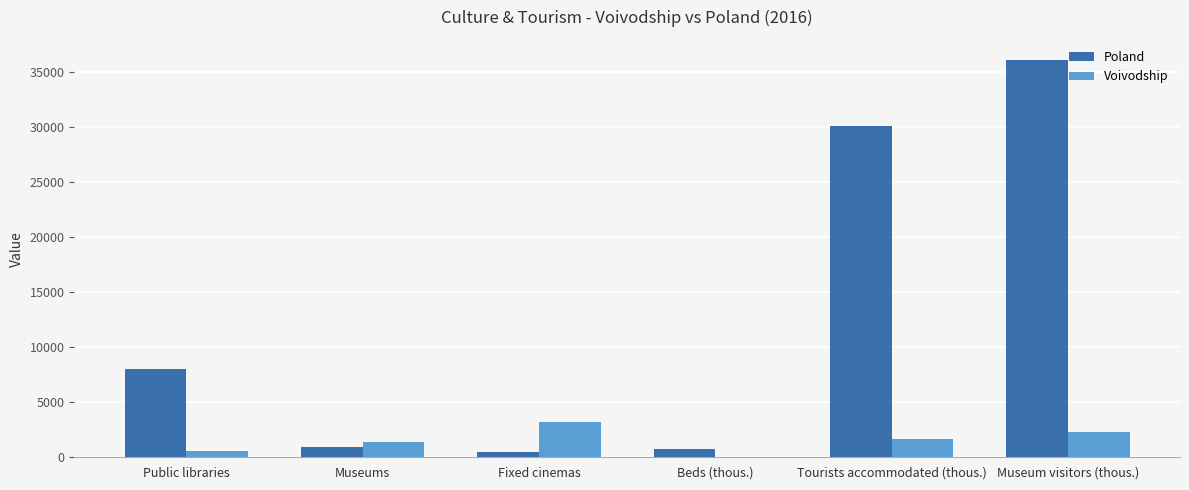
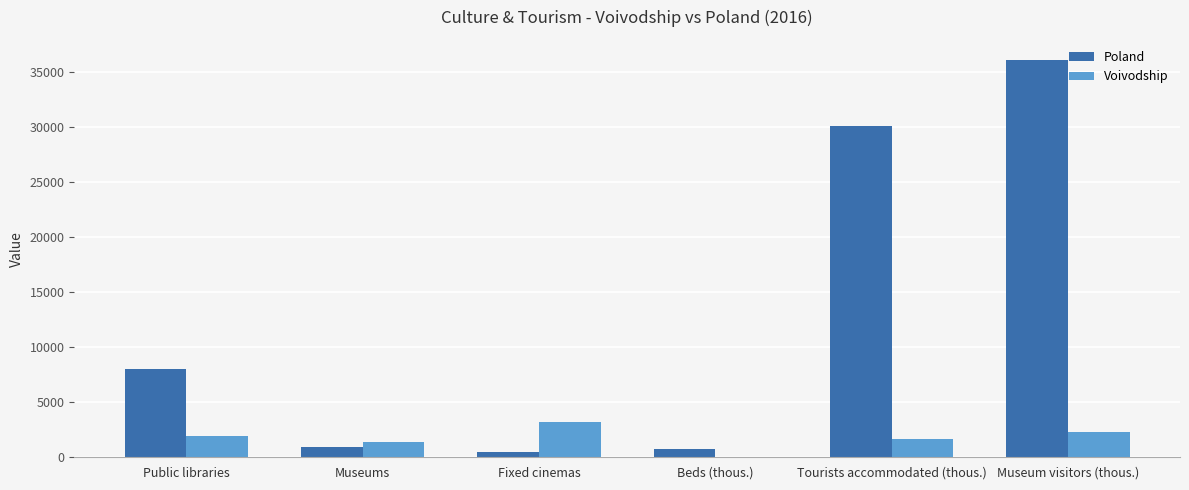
  {
    "Poland": {
      "Public libraries": 8000,
      "Museums": 900,
      "Fixed cinemas": 500,
      "Beds (thous.)": 700,
      "Tourists accommodated (thous.)": 30100,
      "Museum visitors (thous.)": 36100
    },
    "Voivodship": {
-     "Public libraries": 600,
+     "Public libraries": 1900,
      "Museums": 1400,
      "Fixed cinemas": 3200,
      "Tourists accommodated (thous.)": 1600,
      "Museum visitors (thous.)": 2300
    }
  }
